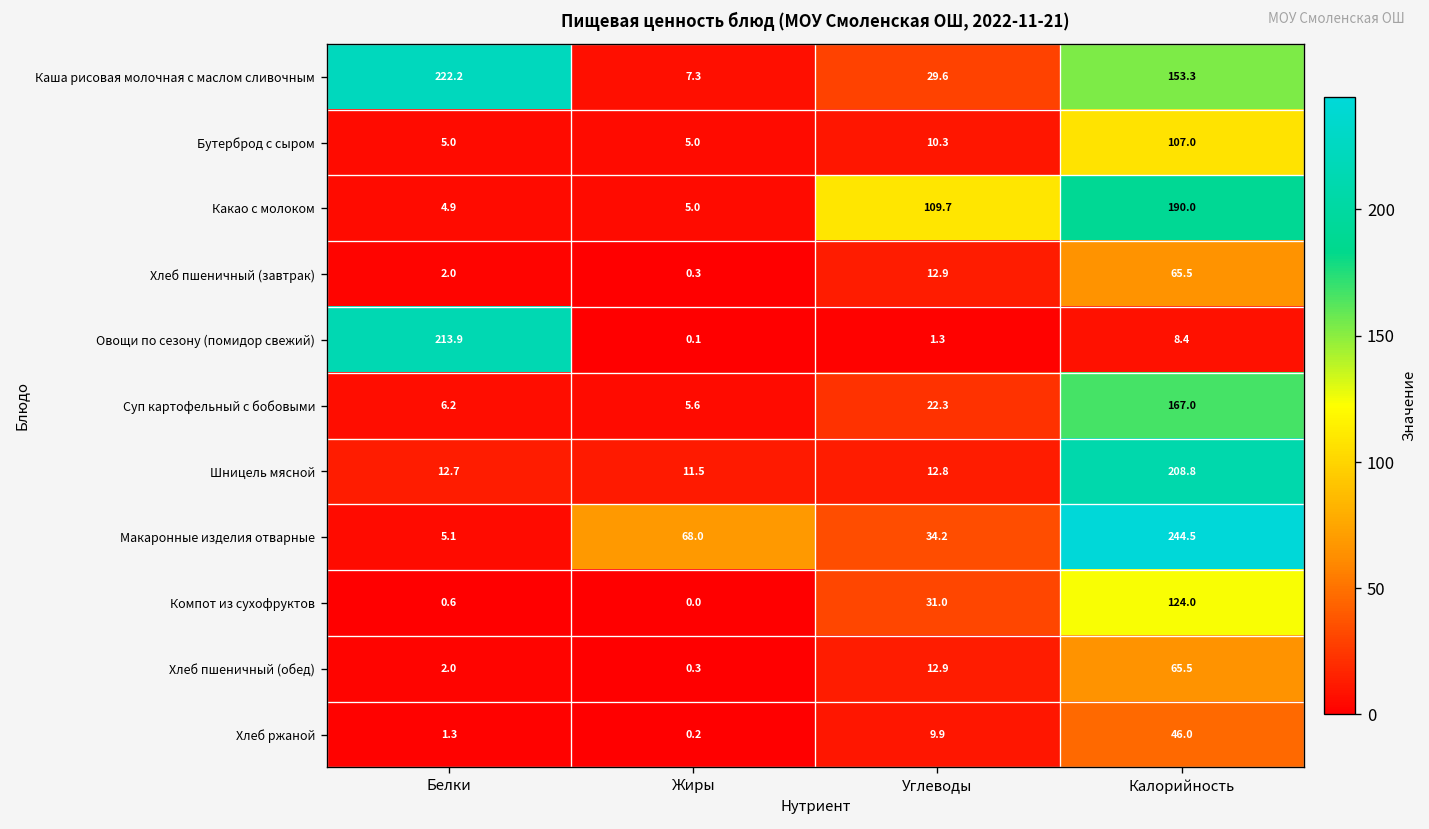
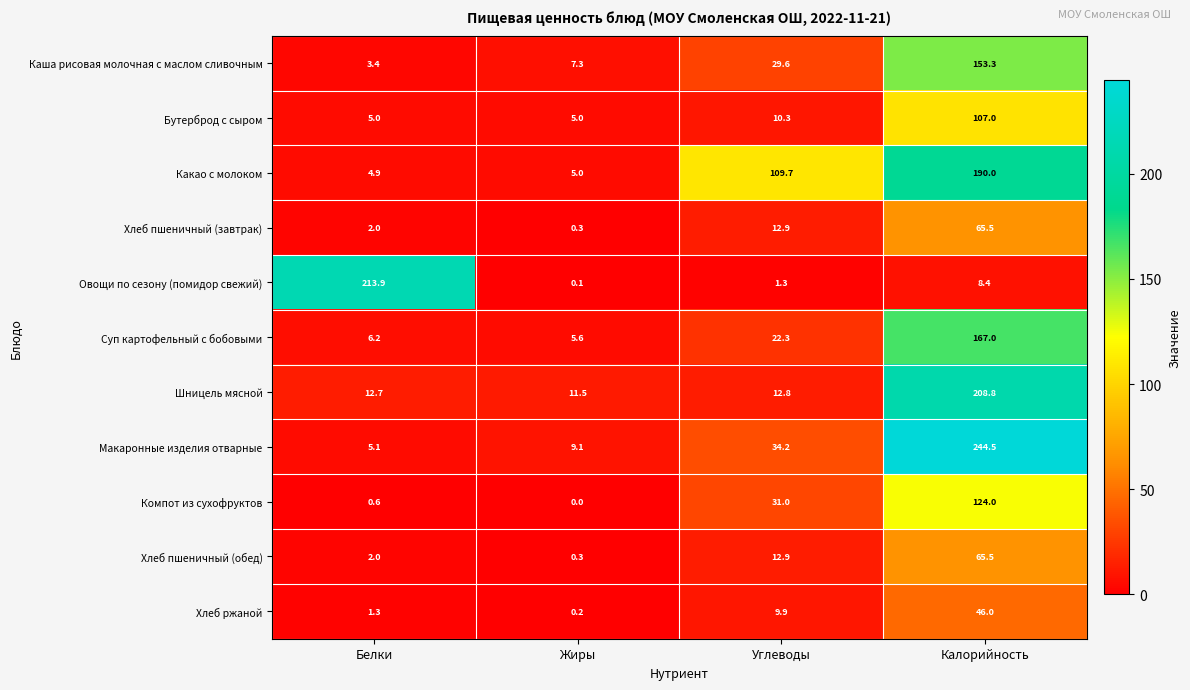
  {
    "Каша рисовая молочная с маслом сливочным": {
-     "Белки": 222.2,
+     "Белки": 3.4,
      "Жиры": 7.3,
      "Углеводы": 29.6,
      "Калорийность": 153.3
    },
    "Бутерброд с сыром": {
      "Белки": 5.0,
      "Жиры": 5.0,
      "Углеводы": 10.3,
      "Калорийность": 107.0
    },
    "Какао с молоком": {
      "Белки": 4.9,
      "Жиры": 5.0,
      "Углеводы": 109.7,
      "Калорийность": 190.0
    },
    "Хлеб пшеничный (завтрак)": {
      "Белки": 2.0,
      "Жиры": 0.3,
      "Углеводы": 12.9,
      "Калорийность": 65.5
    },
    "Овощи по сезону (помидор свежий)": {
      "Белки": 213.9,
      "Жиры": 0.1,
      "Углеводы": 1.3,
      "Калорийность": 8.4
    },
    "Суп картофельный с бобовыми": {
      "Белки": 6.2,
      "Жиры": 5.6,
      "Углеводы": 22.3,
      "Калорийность": 167.0
    },
    "Шницель мясной": {
      "Белки": 12.7,
      "Жиры": 11.5,
      "Углеводы": 12.8,
      "Калорийность": 208.8
    },
    "Макаронные изделия отварные": {
      "Белки": 5.1,
-     "Жиры": 68.0,
+     "Жиры": 9.1,
      "Углеводы": 34.2,
      "Калорийность": 244.5
    },
    "Компот из сухофруктов": {
      "Белки": 0.6,
      "Жиры": 0.0,
      "Углеводы": 31.0,
      "Калорийность": 124.0
    },
    "Хлеб пшеничный (обед)": {
      "Белки": 2.0,
      "Жиры": 0.3,
      "Углеводы": 12.9,
      "Калорийность": 65.5
    },
    "Хлеб ржаной": {
      "Белки": 1.3,
      "Жиры": 0.2,
      "Углеводы": 9.9,
      "Калорийность": 46.0
    }
  }
